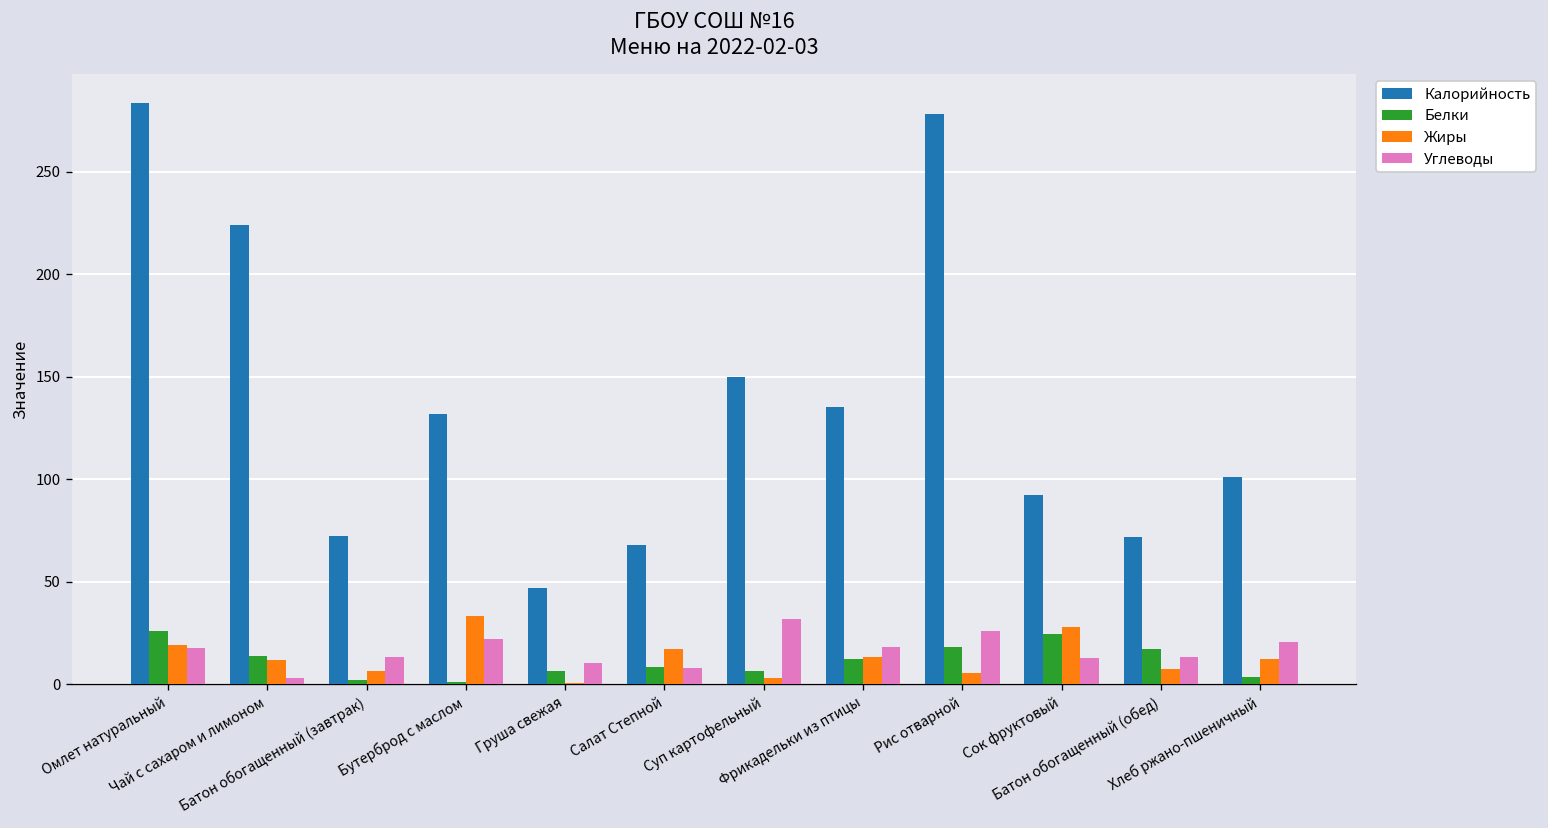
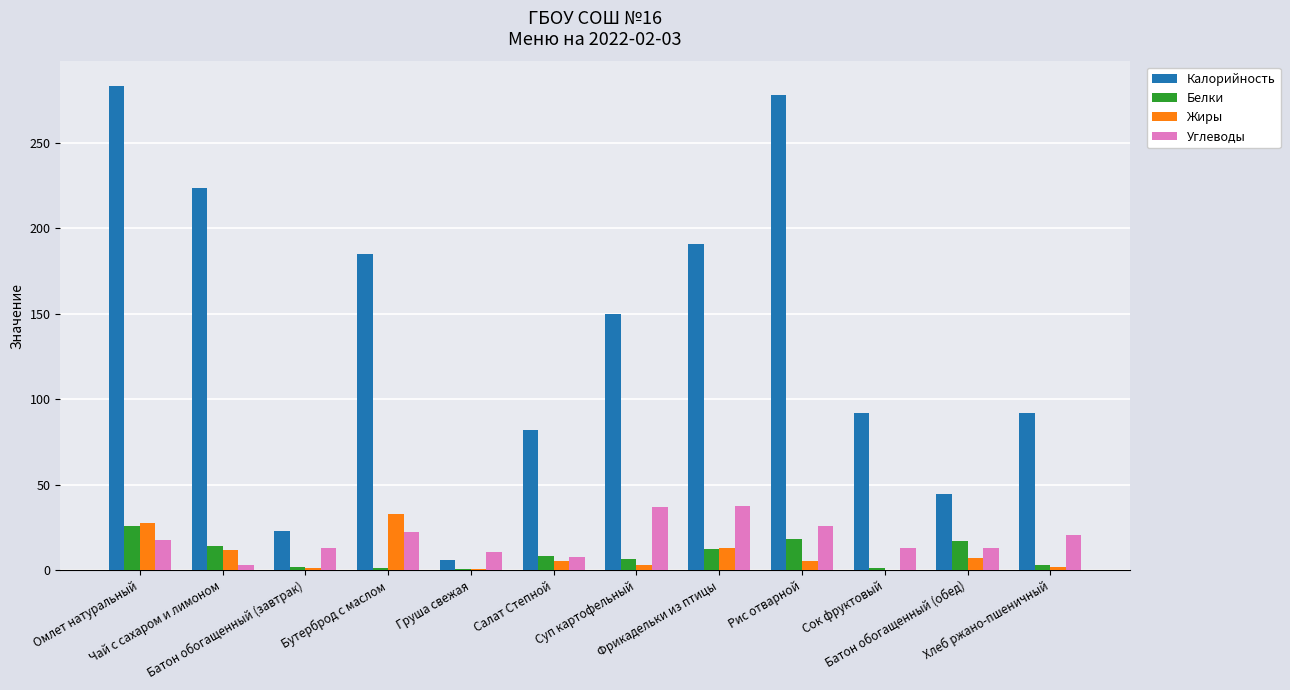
  {
    "Калорийность": {
      "Омлет натуральный": 284,
      "Чай с сахаром и лимоном": 224,
-     "Батон обогащенный (завтрак)": 72,
-     "Бутерброд с маслом": 132,
-     "Груша свежая": 47,
-     "Салат Степной": 68,
+     "Батон обогащенный (завтрак)": 23,
+     "Бутерброд с маслом": 185,
+     "Груша свежая": 6,
+     "Салат Степной": 82,
      "Суп картофельный": 150,
-     "Фрикадельки из птицы": 135,
+     "Фрикадельки из птицы": 191,
      "Рис отварной": 278,
      "Сок фруктовый": 92,
-     "Батон обогащенный (обед)": 72,
-     "Хлеб ржано-пшеничный": 101
+     "Батон обогащенный (обед)": 45,
+     "Хлеб ржано-пшеничный": 92
    },
    "Белки": {
      "Омлет натуральный": 26,
      "Чай с сахаром и лимоном": 14,
      "Батон обогащенный (завтрак)": 2,
-     "Груша свежая": 6,
+     "Груша свежая": 0,
      "Салат Степной": 8,
      "Суп картофельный": 6,
      "Фрикадельки из птицы": 12,
      "Рис отварной": 18,
-     "Сок фруктовый": 25,
+     "Сок фруктовый": 1,
      "Батон обогащенный (обед)": 17,
      "Хлеб ржано-пшеничный": 3
    },
    "Жиры": {
-     "Омлет натуральный": 19,
+     "Омлет натуральный": 27,
      "Чай с сахаром и лимоном": 12,
-     "Батон обогащенный (завтрак)": 6,
+     "Батон обогащенный (завтрак)": 1,
      "Бутерброд с маслом": 33,
-     "Салат Степной": 17,
+     "Салат Степной": 5,
      "Суп картофельный": 3,
      "Фрикадельки из птицы": 13,
      "Рис отварной": 5,
-     "Сок фруктовый": 28,
+     "Сок фруктовый": 0,
      "Батон обогащенный (обед)": 7,
-     "Хлеб ржано-пшеничный": 12
+     "Хлеб ржано-пшеничный": 2
    },
    "Углеводы": {
      "Омлет натуральный": 17,
      "Чай с сахаром и лимоном": 3,
      "Батон обогащенный (завтрак)": 13,
      "Бутерброд с маслом": 22,
      "Груша свежая": 10,
      "Салат Степной": 8,
-     "Суп картофельный": 32,
-     "Фрикадельки из птицы": 18,
+     "Суп картофельный": 37,
+     "Фрикадельки из птицы": 37,
      "Рис отварной": 26,
      "Сок фруктовый": 13,
      "Батон обогащенный (обед)": 13,
      "Хлеб ржано-пшеничный": 20
    }
  }
